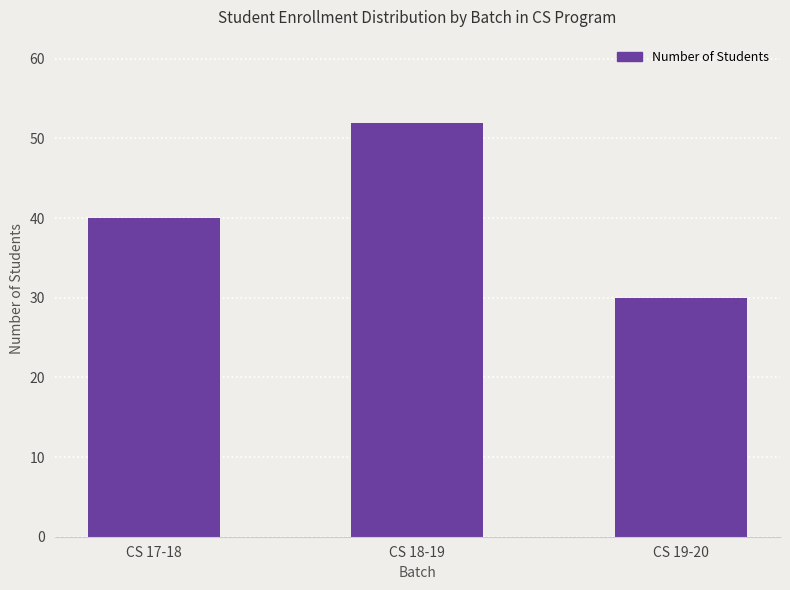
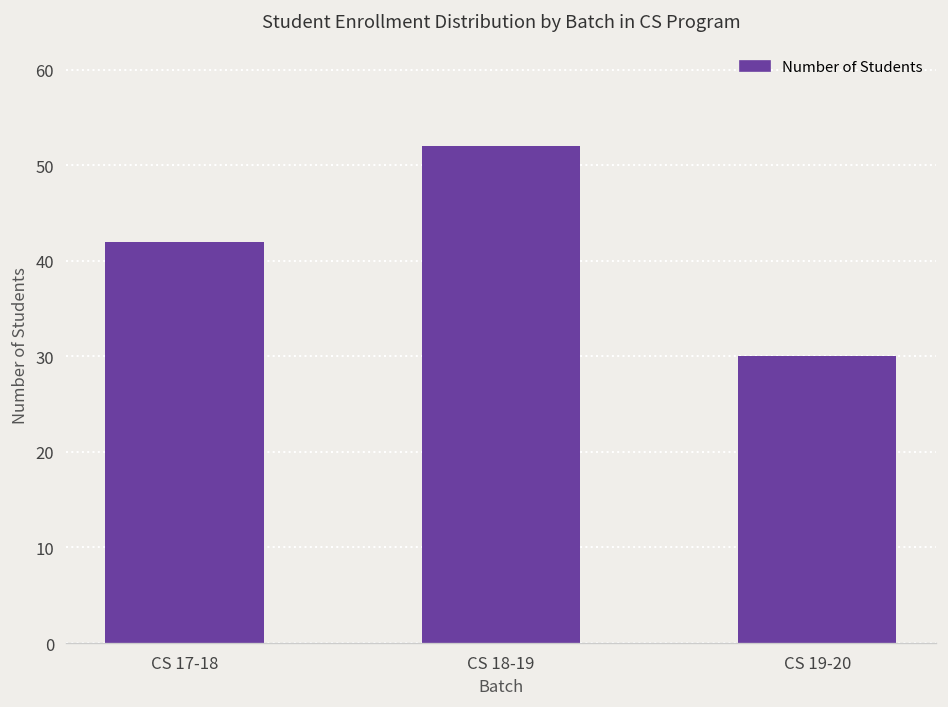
  {
-   "CS 17-18": 40,
+   "CS 17-18": 42,
    "CS 18-19": 52,
    "CS 19-20": 30
  }
